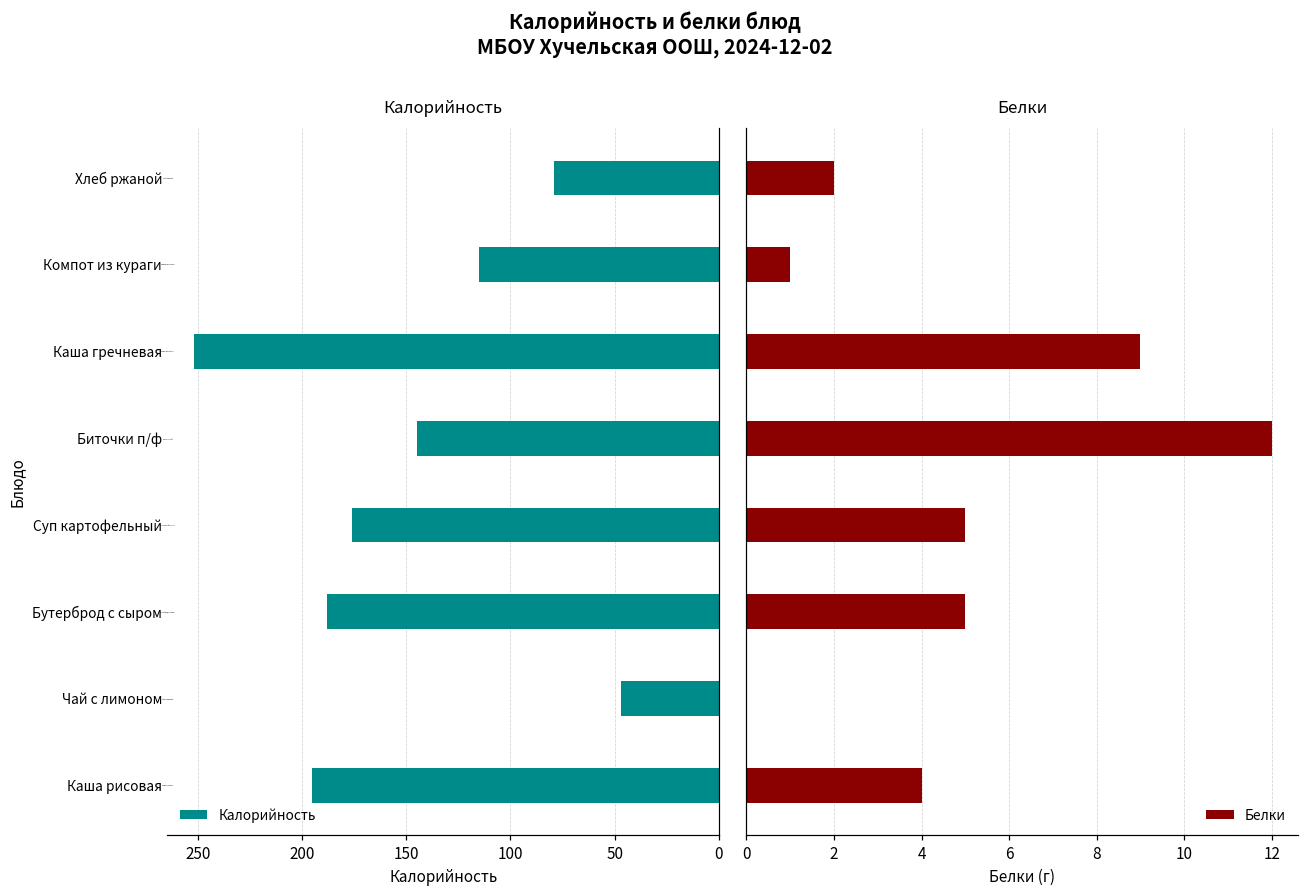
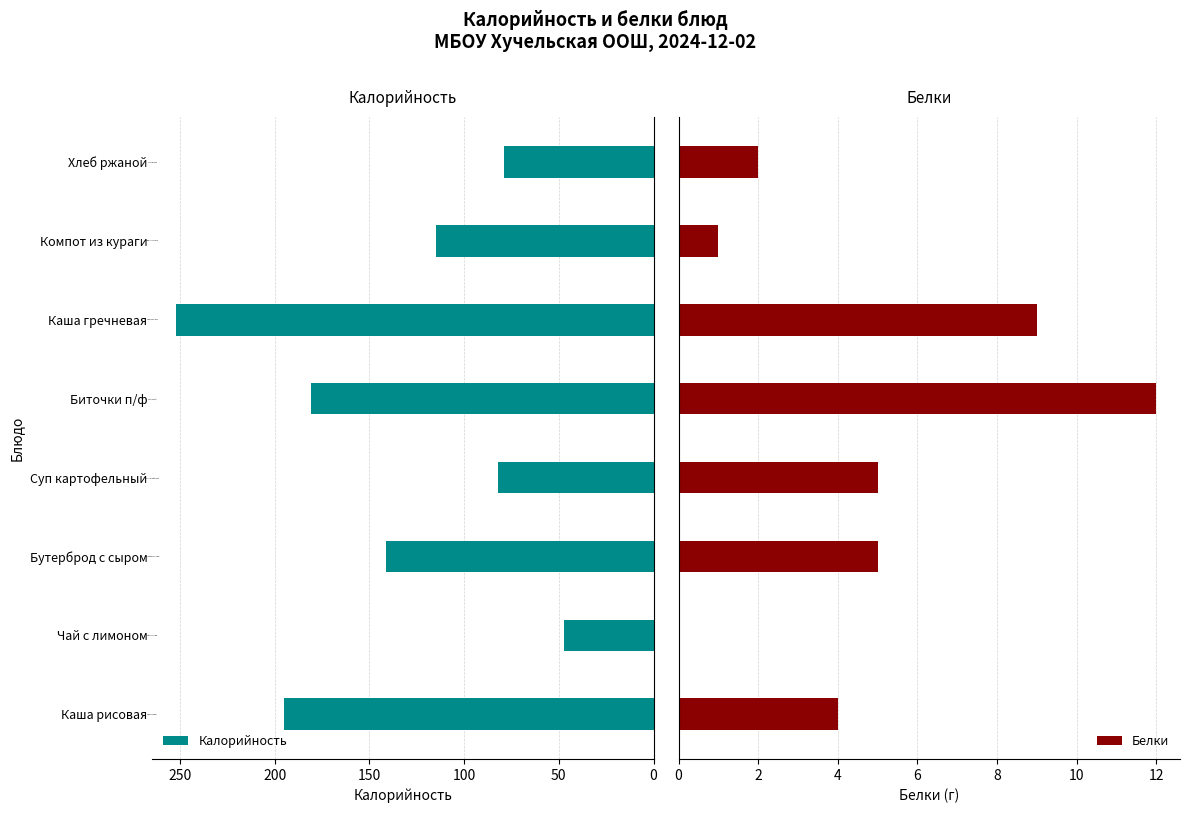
  {
    "Калорийность": {
      "Хлеб ржаной": 79,
      "Компот из кураги": 115,
      "Каша гречневая": 252,
-     "Биточки п/ф": 145,
-     "Суп картофельный": 176,
-     "Бутерброд с сыром": 188,
+     "Биточки п/ф": 181,
+     "Суп картофельный": 82,
+     "Бутерброд с сыром": 141,
      "Чай с лимоном": 47,
      "Каша рисовая": 195
    }
  }
